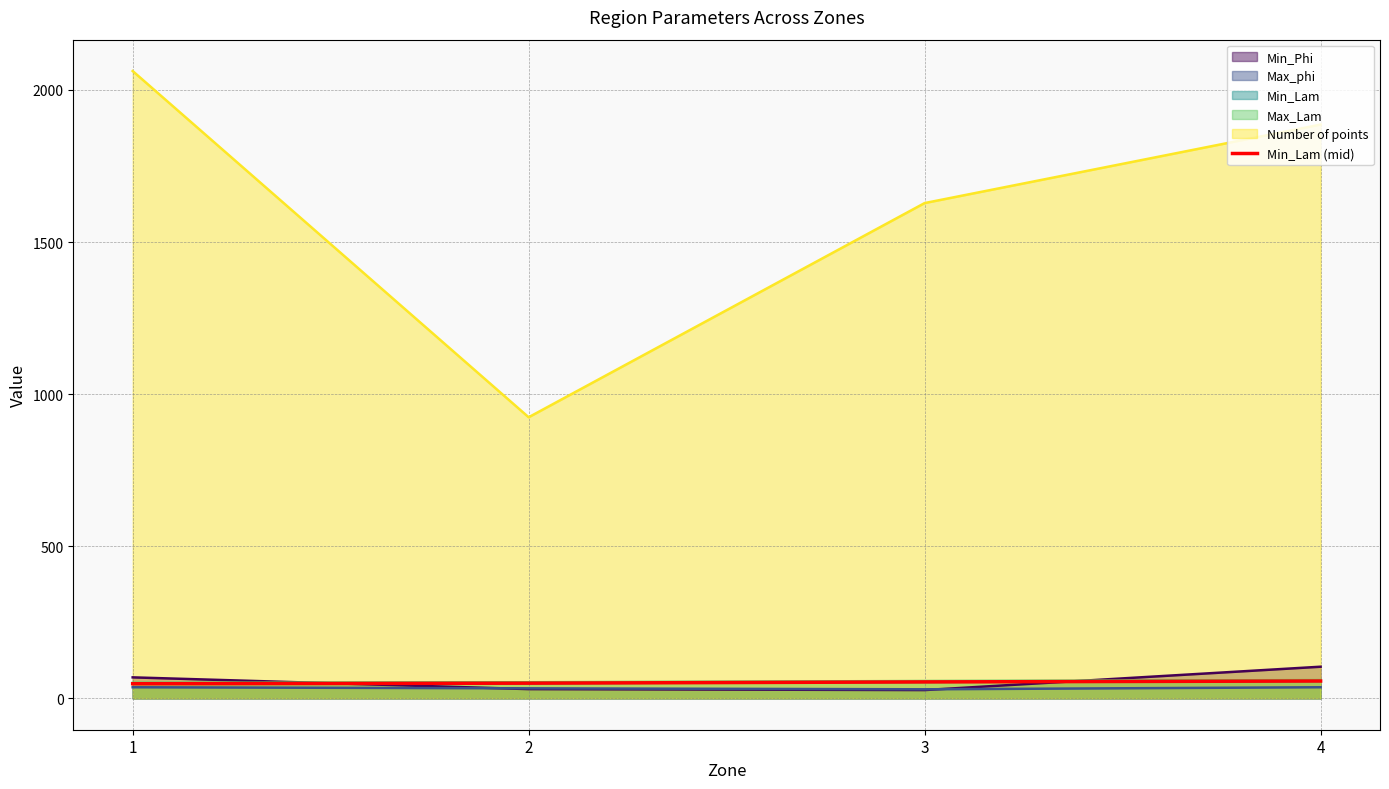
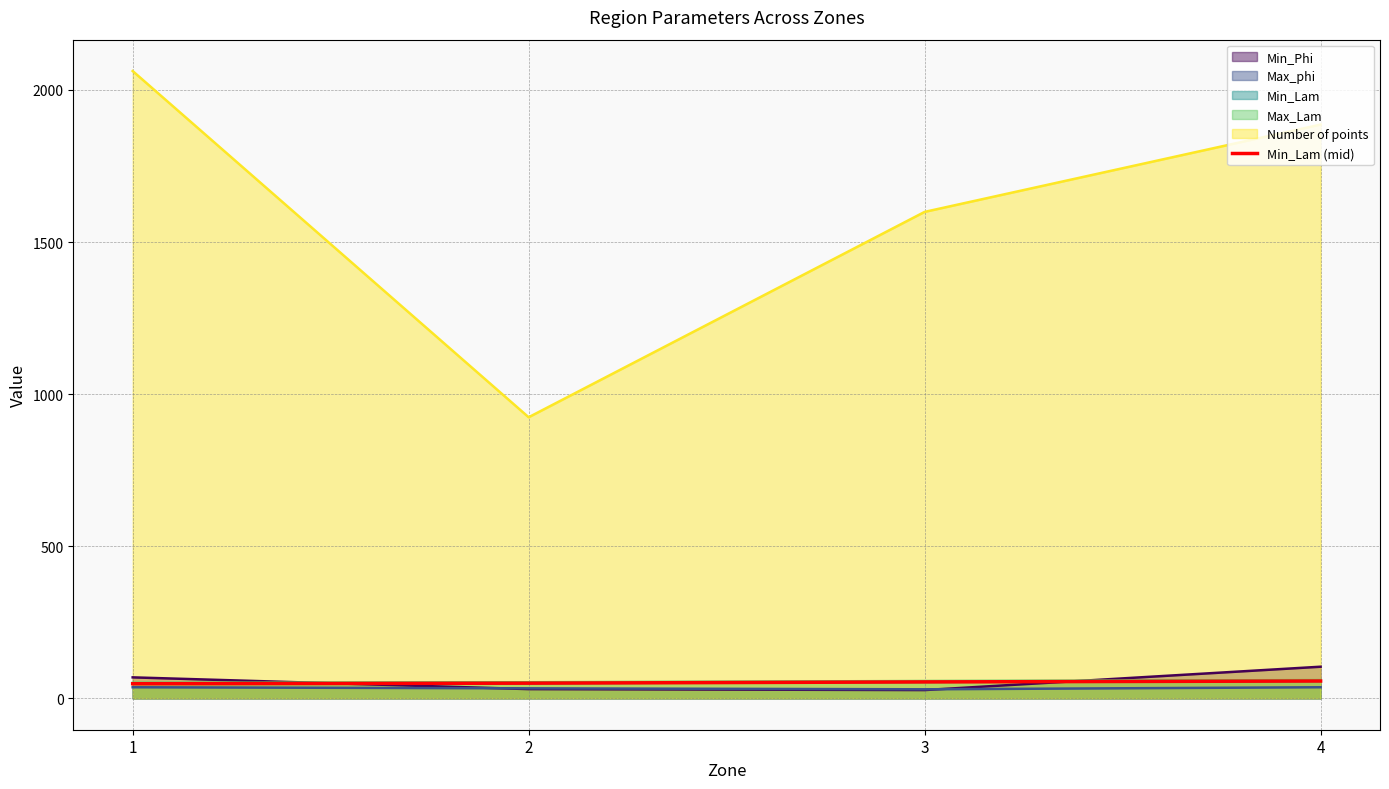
  {
    "Min_Phi": {
      "1": 70,
      "4": 100
    },
    "Number of points": {
      "1": 2060,
      "2": 920,
-     "3": 1630
+     "3": 1600
    }
  }
